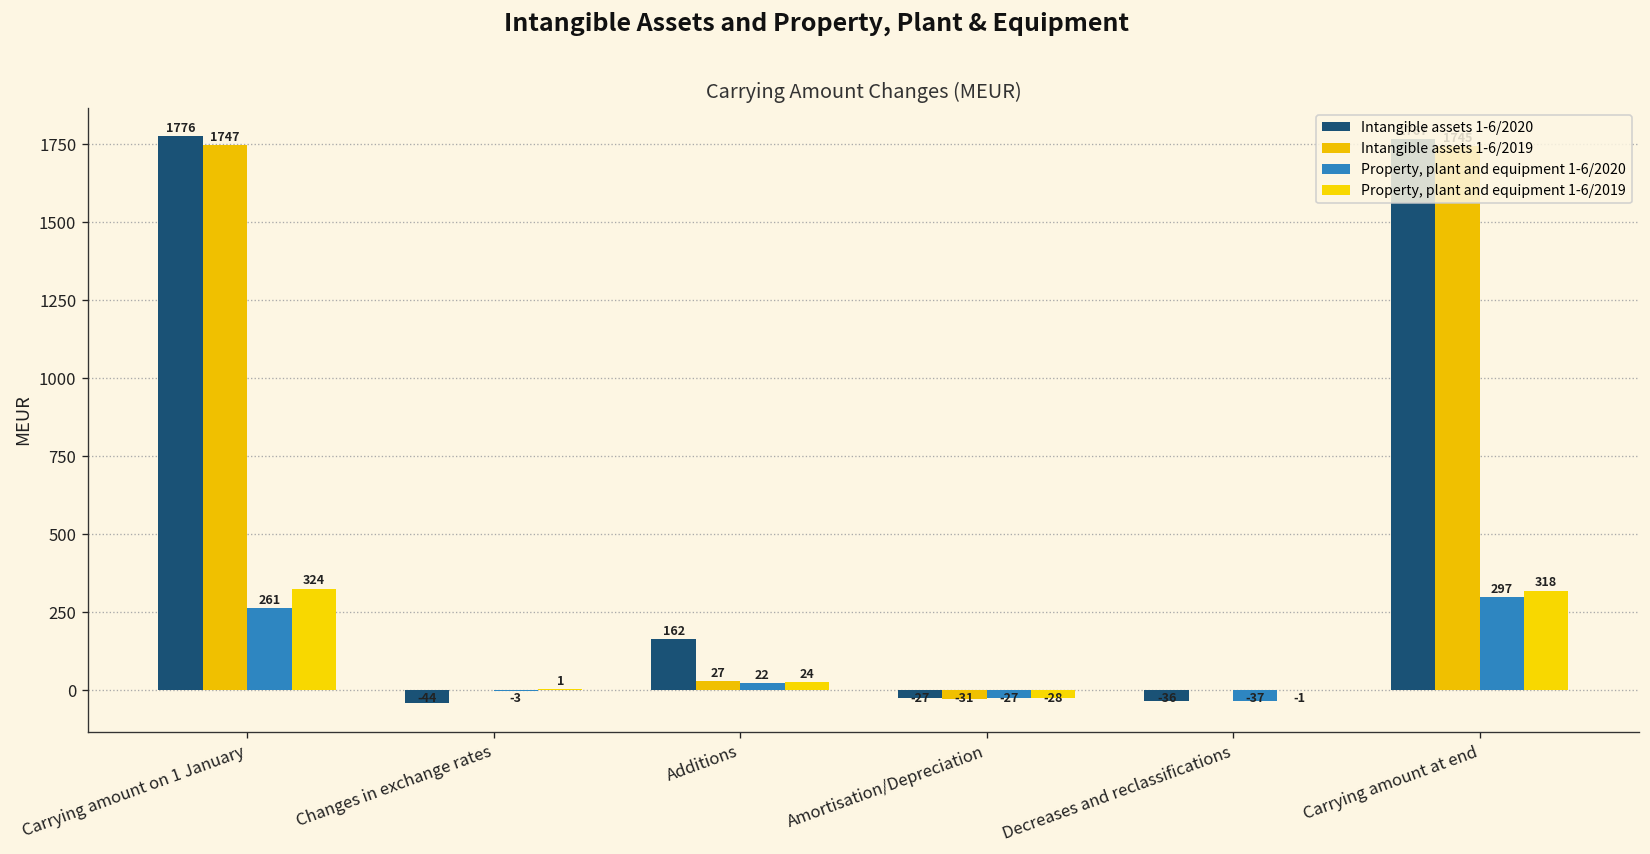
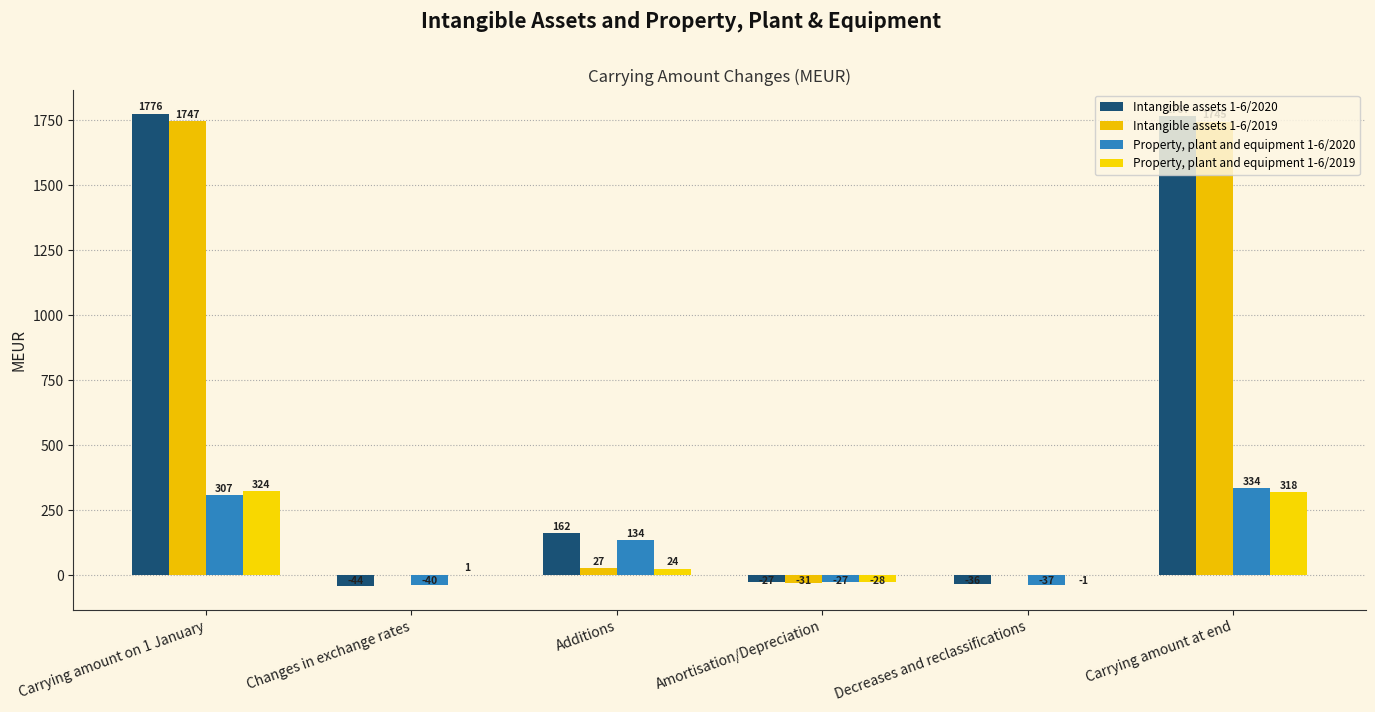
  {
    "Intangible assets 1-6/2020": {
      "Carrying amount on 1 January": 1776,
      "Changes in exchange rates": -44,
      "Additions": 162,
      "Amortisation/Depreciation": -27,
      "Decreases and reclassifications": -36
    },
    "Property, plant and equipment 1-6/2020": {
-     "Carrying amount on 1 January": 261,
-     "Changes in exchange rates": -3,
-     "Additions": 22,
+     "Carrying amount on 1 January": 307,
+     "Changes in exchange rates": -40,
+     "Additions": 134,
      "Amortisation/Depreciation": -27,
      "Decreases and reclassifications": -37,
-     "Carrying amount at end": 297
+     "Carrying amount at end": 334
    }
  }
